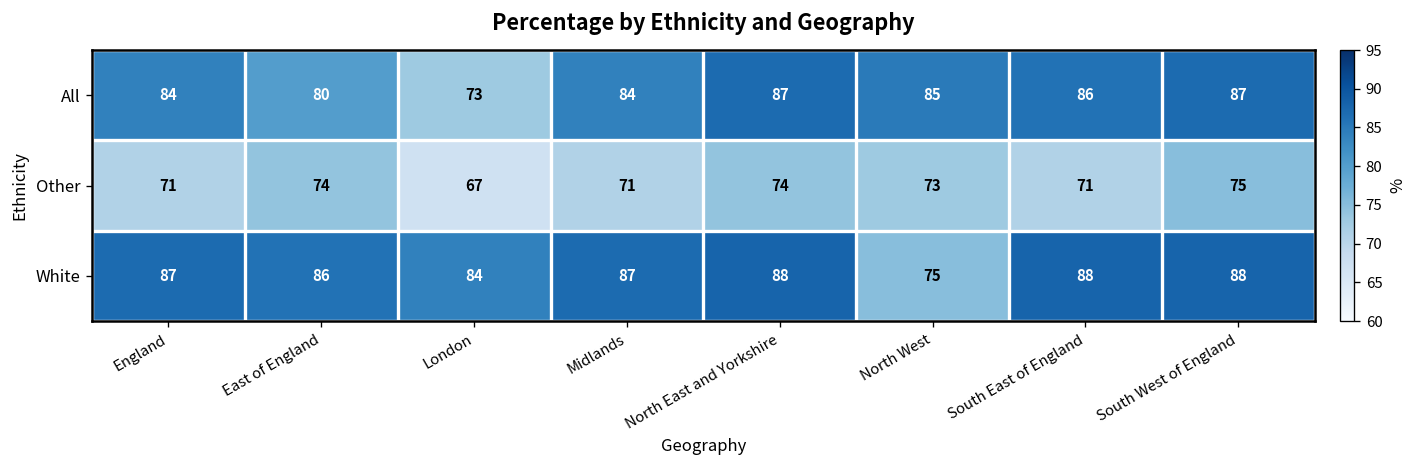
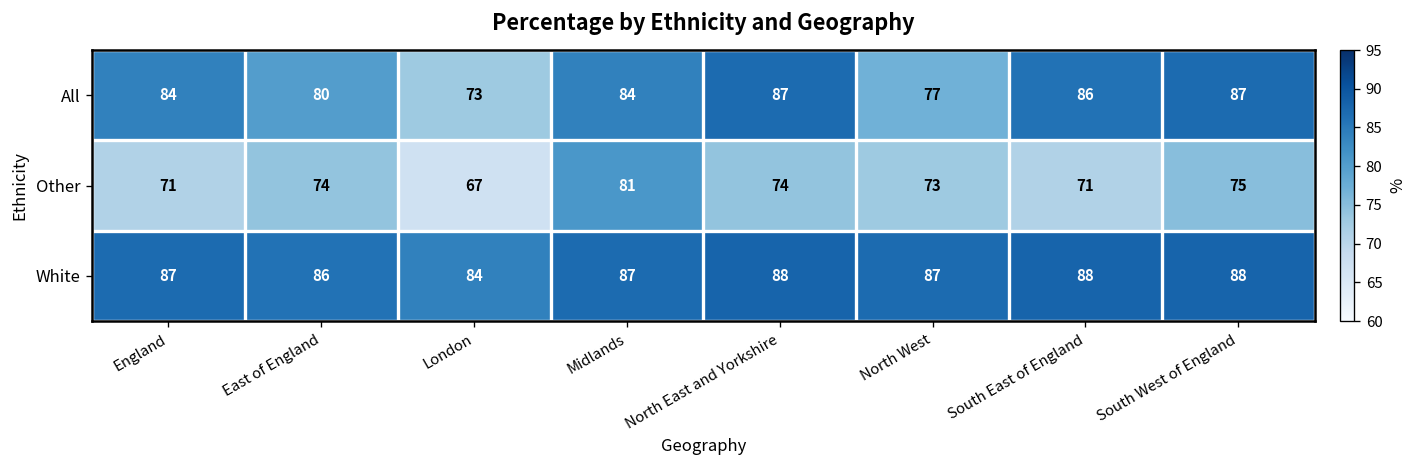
  {
    "All": {
      "England": 84,
      "East of England": 80,
      "London": 73,
      "Midlands": 84,
      "North East and Yorkshire": 87,
-     "North West": 85,
+     "North West": 77,
      "South East of England": 86,
      "South West of England": 87
    },
    "Other": {
      "England": 71,
      "East of England": 74,
      "London": 67,
-     "Midlands": 71,
+     "Midlands": 81,
      "North East and Yorkshire": 74,
      "North West": 73,
      "South East of England": 71,
      "South West of England": 75
    },
    "White": {
      "England": 87,
      "East of England": 86,
      "London": 84,
      "Midlands": 87,
      "North East and Yorkshire": 88,
-     "North West": 75,
+     "North West": 87,
      "South East of England": 88,
      "South West of England": 88
    }
  }
